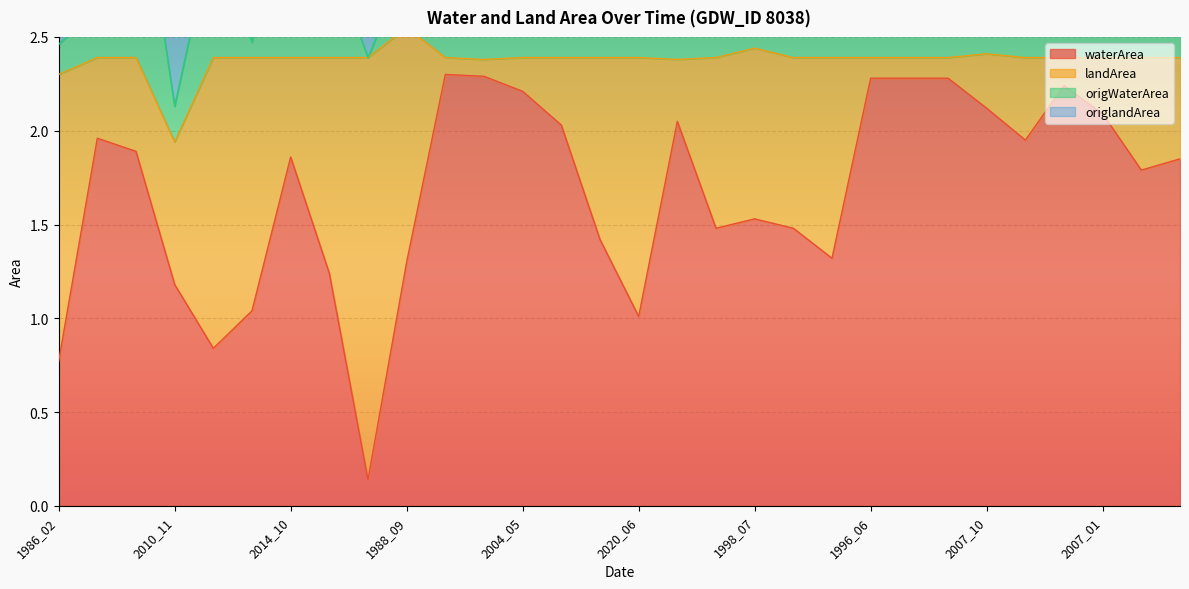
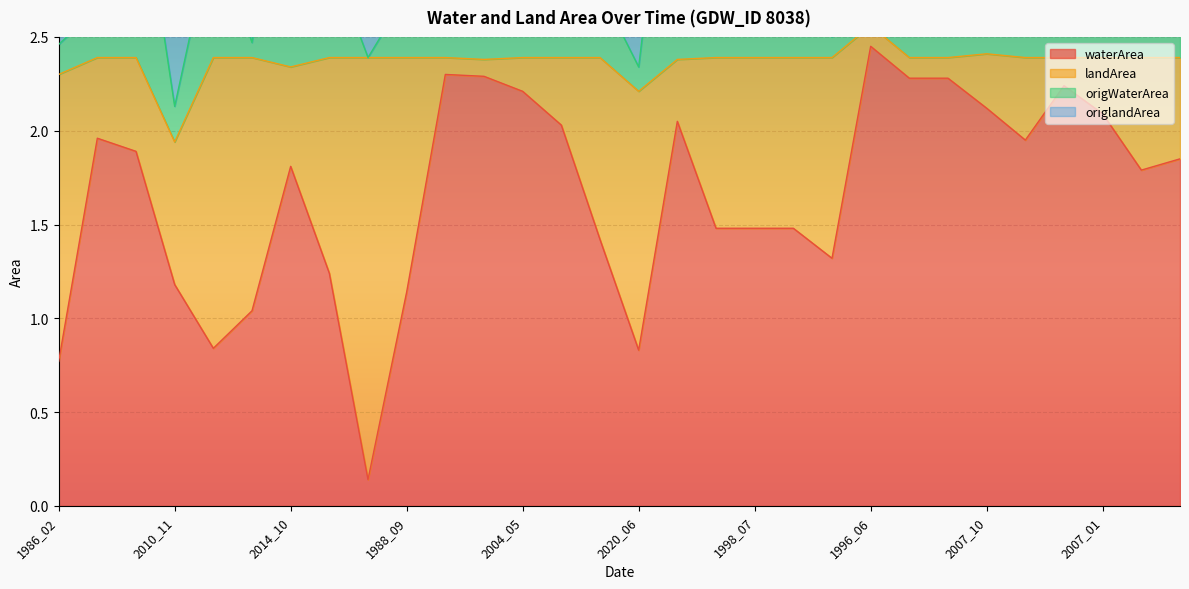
  {
    "waterArea": {
      "1986_02": 0.77,
      "2010_11": 1.18,
-     "2014_10": 1.86,
-     "1988_09": 1.30,
+     "2014_10": 1.81,
+     "1988_09": 1.14,
      "2004_05": 2.21,
-     "2020_06": 1.01,
-     "1998_07": 1.53,
-     "1996_06": 2.28,
+     "2020_06": 0.83,
+     "1998_07": 1.48,
+     "1996_06": 2.45,
      "2007_10": 2.12
    },
    "landArea": {
      "1986_02": 1.53,
      "2010_11": 0.76,
      "2014_10": 0.53,
      "2004_05": 0.18,
      "2020_06": 1.38,
      "1998_07": 0.91,
      "2007_10": 0.29
    },
    "origWaterArea": {
      "1986_02": 0.16,
      "2010_11": 0.19
    }
  }
